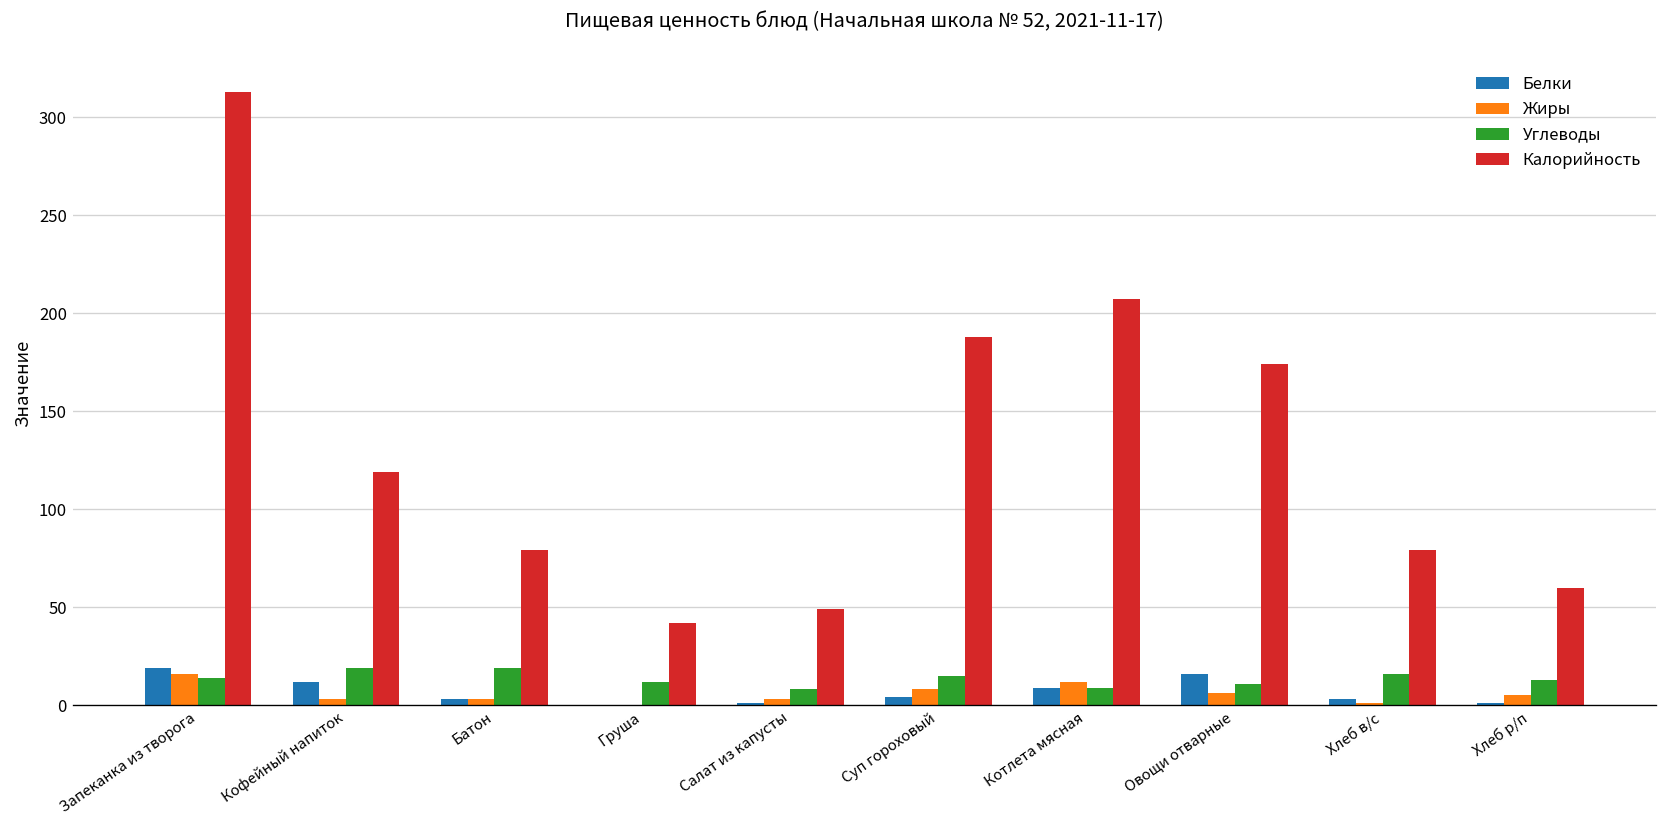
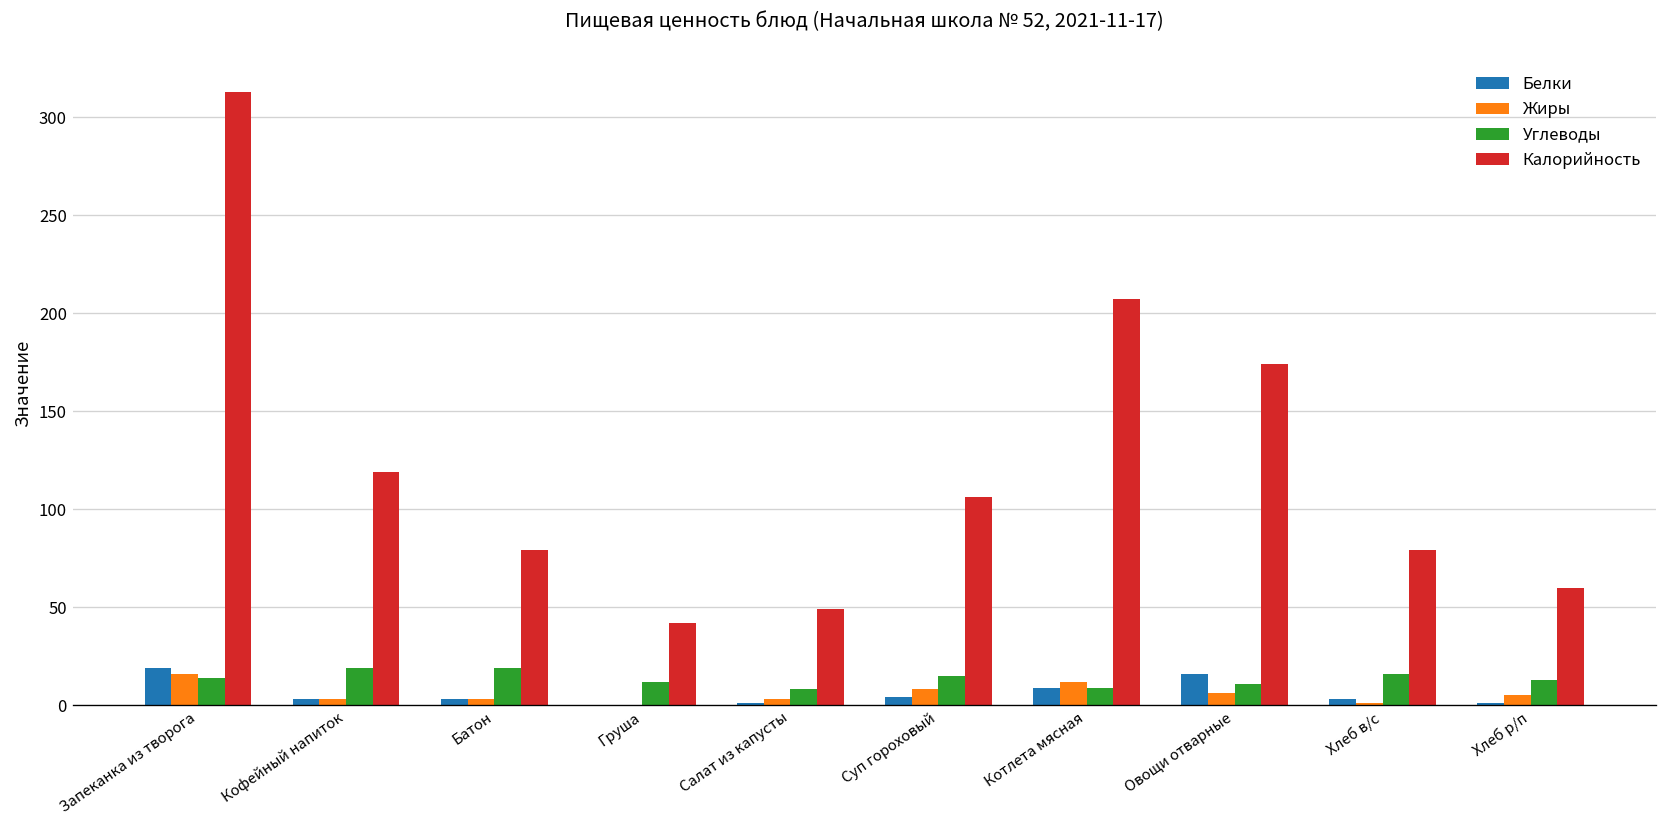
  {
    "Белки": {
      "Запеканка из творога": 19,
-     "Кофейный напиток": 12,
+     "Кофейный напиток": 3,
      "Батон": 3,
      "Груша": 0,
      "Суп гороховый": 4,
      "Котлета мясная": 9,
      "Овощи отварные": 16,
      "Хлеб в/с": 3
    },
    "Жиры": {
      "Запеканка из творога": 16,
      "Кофейный напиток": 3,
      "Батон": 3,
      "Груша": 0,
      "Салат из капусты": 3,
      "Суп гороховый": 8,
      "Котлета мясная": 12,
      "Овощи отварные": 6,
      "Хлеб р/п": 5
    },
    "Углеводы": {
      "Запеканка из творога": 14,
      "Кофейный напиток": 19,
      "Батон": 19,
      "Груша": 12,
      "Салат из капусты": 8,
      "Суп гороховый": 15,
      "Котлета мясная": 9,
      "Овощи отварные": 11,
      "Хлеб в/с": 16,
      "Хлеб р/п": 13
    },
    "Калорийность": {
      "Запеканка из творога": 313,
      "Кофейный напиток": 119,
      "Батон": 79,
      "Груша": 42,
      "Салат из капусты": 49,
-     "Суп гороховый": 188,
+     "Суп гороховый": 106,
      "Котлета мясная": 207,
      "Овощи отварные": 174,
      "Хлеб в/с": 79,
      "Хлеб р/п": 60
    }
  }
